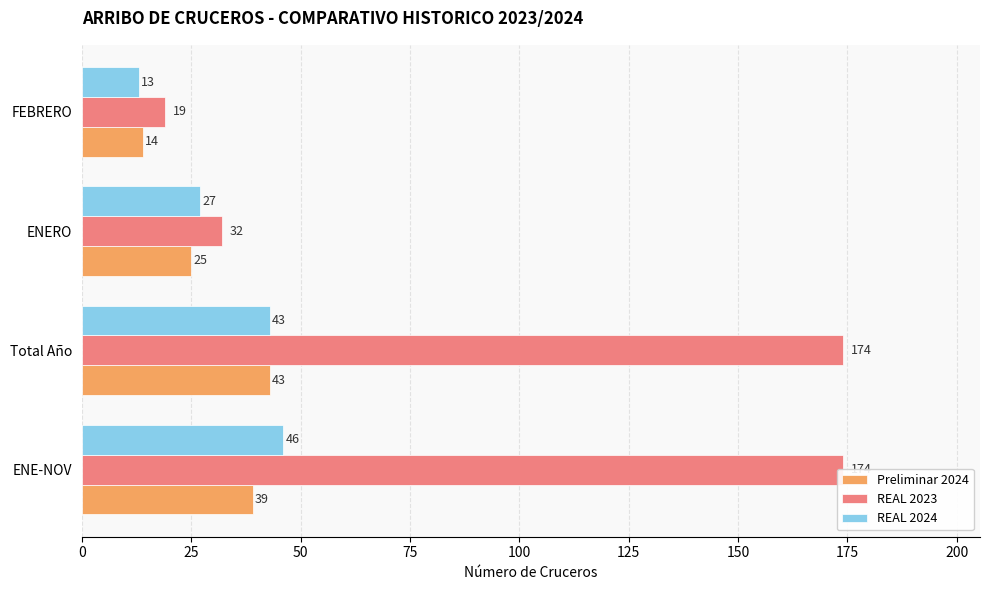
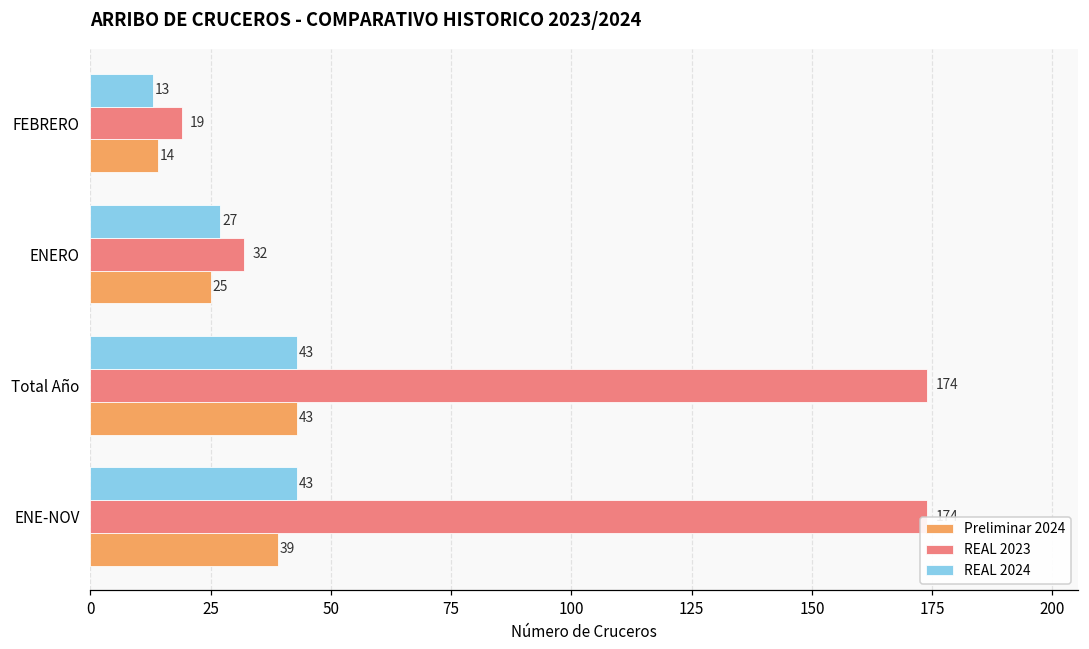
  {
    "REAL 2024": {
      "FEBRERO": 13,
      "ENERO": 27,
      "Total Año": 43,
-     "ENE-NOV": 46
+     "ENE-NOV": 43
    }
  }
